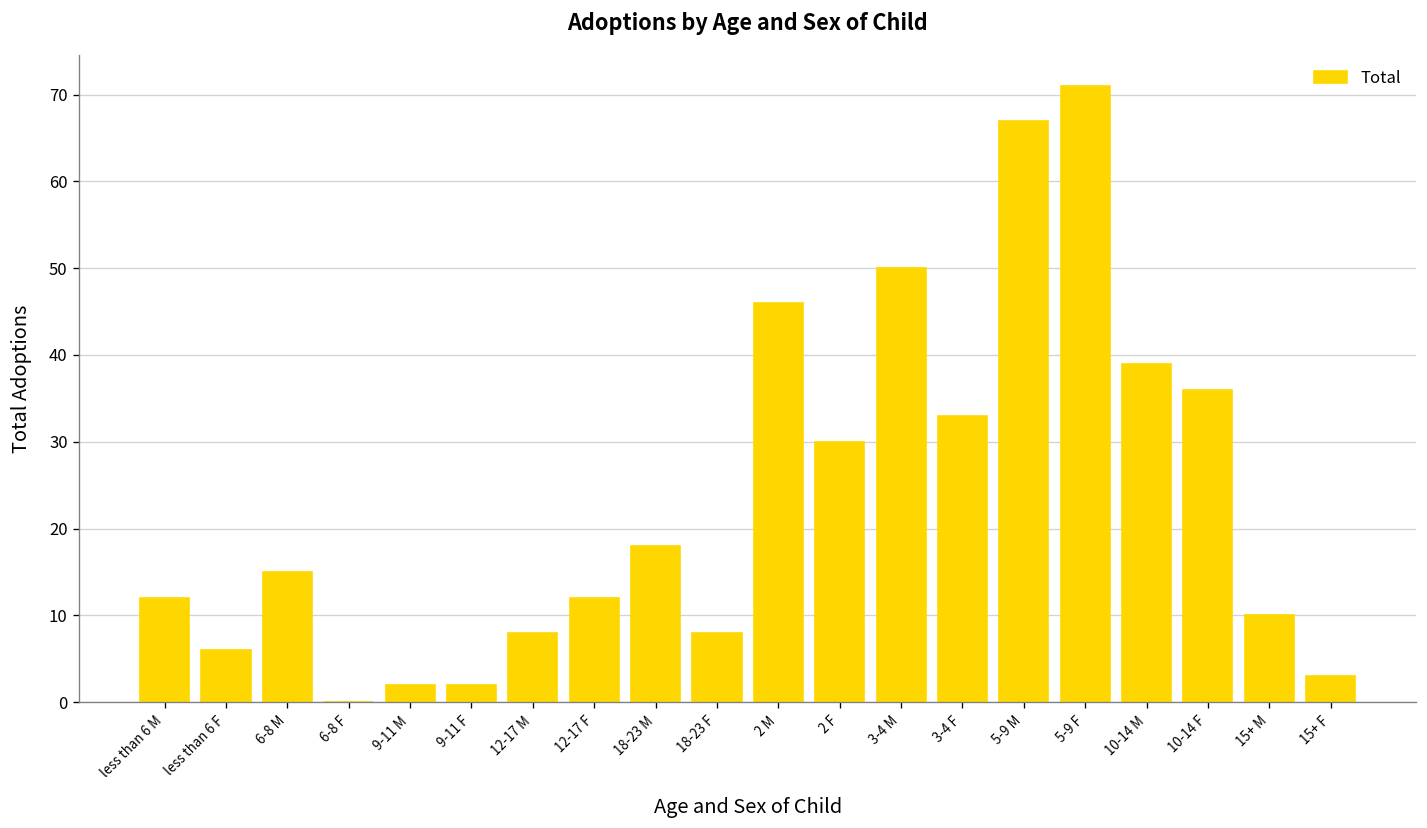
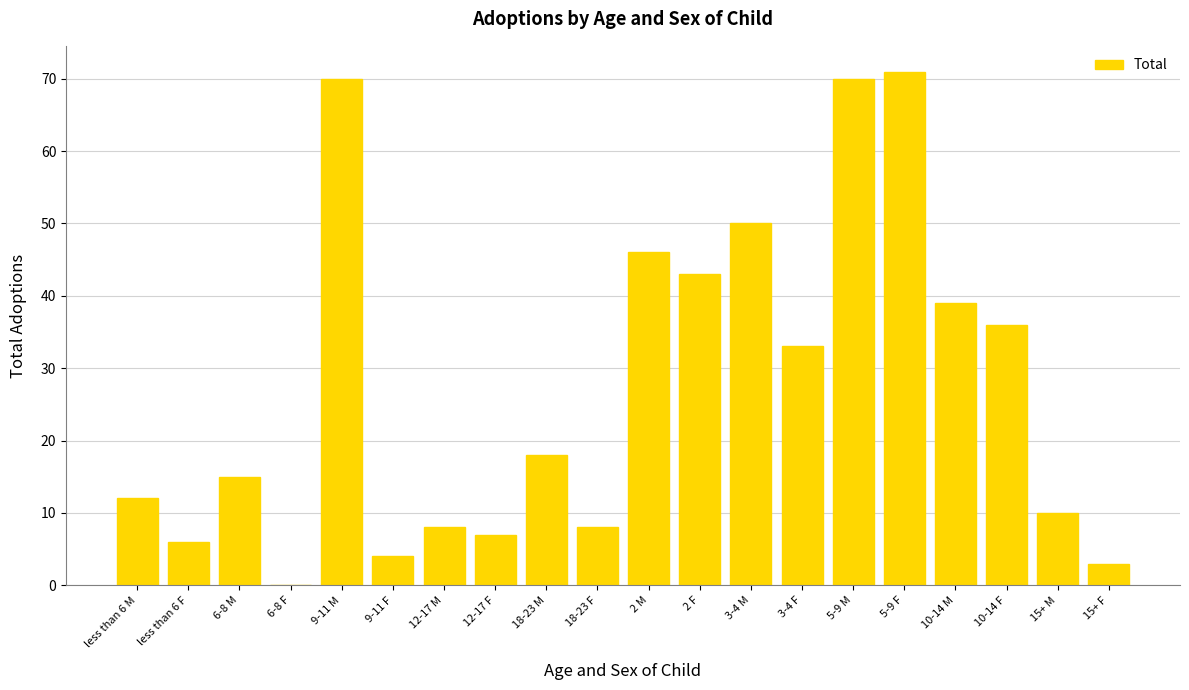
  {
    "less than 6 M": 12,
    "less than 6 F": 6,
    "6-8 M": 15,
    "6-8 F": 0,
-   "9-11 M": 2,
-   "9-11 F": 2,
+   "9-11 M": 70,
+   "9-11 F": 4,
    "12-17 M": 8,
-   "12-17 F": 12,
+   "12-17 F": 7,
    "18-23 M": 18,
    "18-23 F": 8,
    "2 M": 46,
-   "2 F": 30,
+   "2 F": 43,
    "3-4 M": 50,
    "3-4 F": 33,
-   "5-9 M": 67,
+   "5-9 M": 70,
    "5-9 F": 71,
    "10-14 M": 39,
    "10-14 F": 36,
    "15+ M": 10,
    "15+ F": 3
  }
